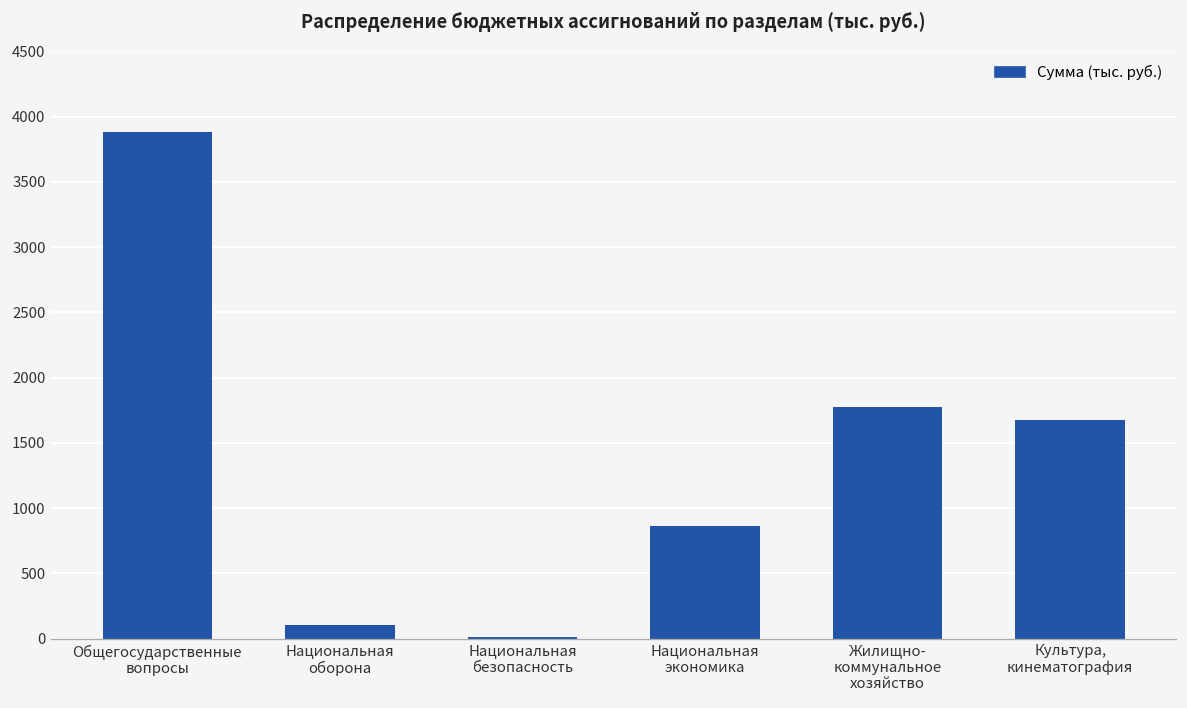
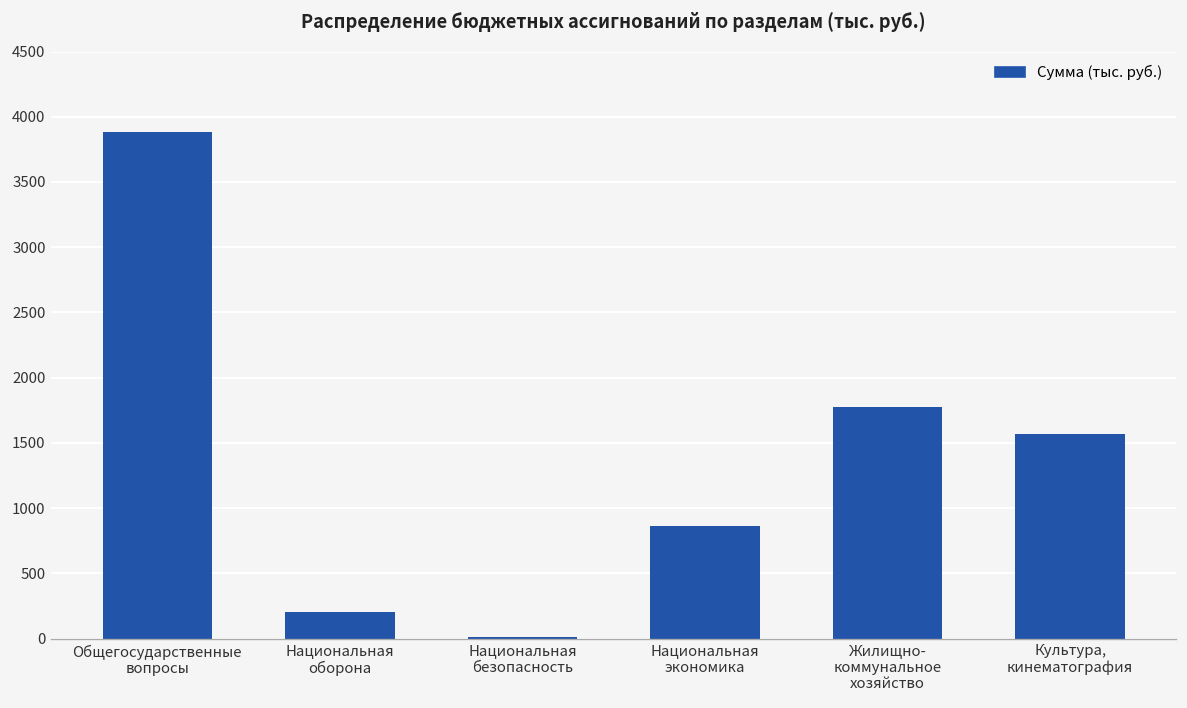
  {
    "Общегосударственные вопросы": 3880,
-   "Национальная оборона": 100,
+   "Национальная оборона": 200,
    "Национальная экономика": 860,
    "Жилищно- коммунальное хозяйство": 1770,
-   "Культура, кинематография": 1680
+   "Культура, кинематография": 1560
  }
